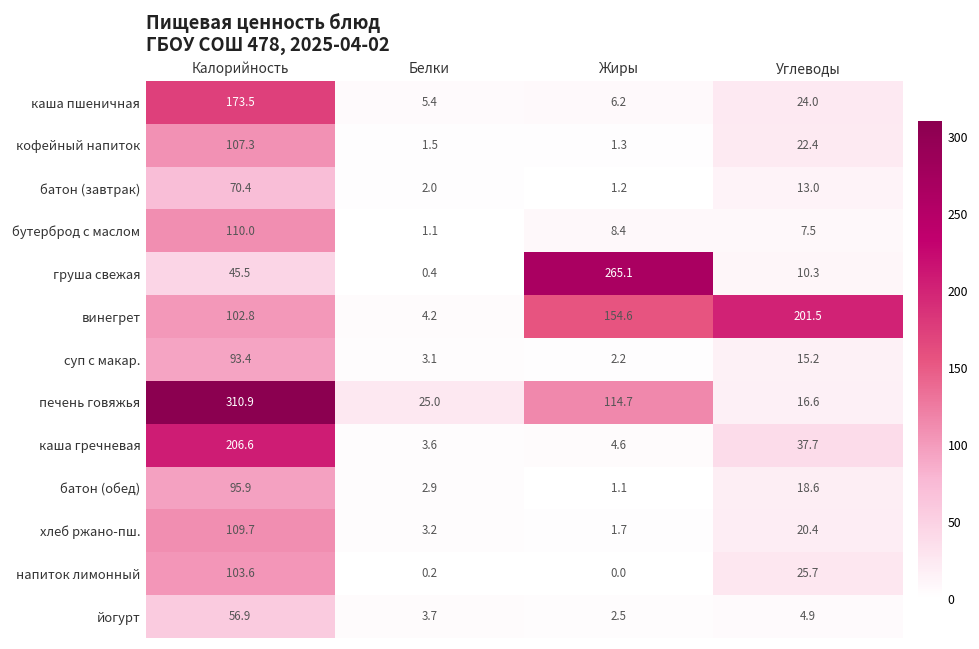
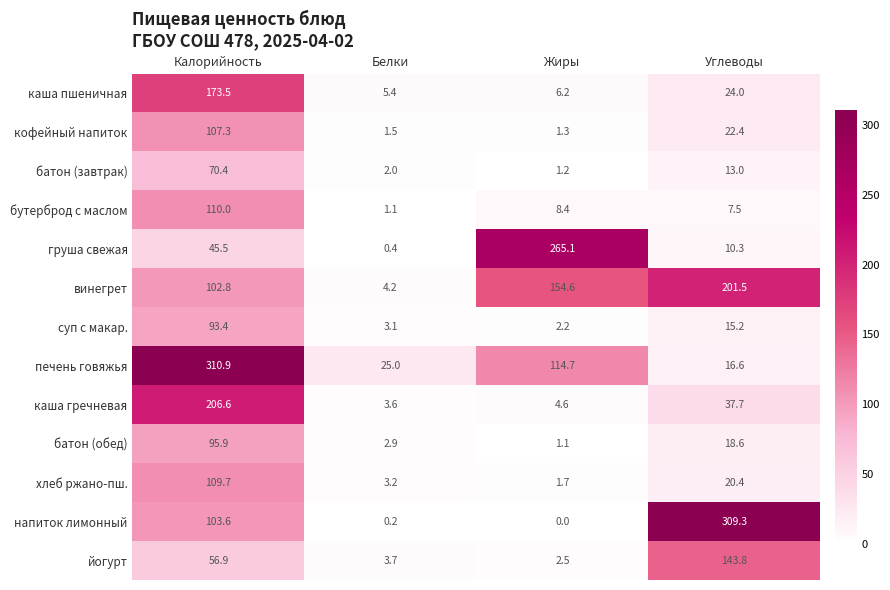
  {
    "каша пшеничная": {
      "Калорийность": 173.5,
      "Белки": 5.4,
      "Жиры": 6.2,
      "Углеводы": 24.0
    },
    "кофейный напиток": {
      "Калорийность": 107.3,
      "Белки": 1.5,
      "Жиры": 1.3,
      "Углеводы": 22.4
    },
    "батон (завтрак)": {
      "Калорийность": 70.4,
      "Белки": 2.0,
      "Жиры": 1.2,
      "Углеводы": 13.0
    },
    "бутерброд с маслом": {
      "Калорийность": 110.0,
      "Белки": 1.1,
      "Жиры": 8.4,
      "Углеводы": 7.5
    },
    "груша свежая": {
      "Калорийность": 45.5,
      "Белки": 0.4,
      "Жиры": 265.1,
      "Углеводы": 10.3
    },
    "винегрет": {
      "Калорийность": 102.8,
      "Белки": 4.2,
      "Жиры": 154.6,
      "Углеводы": 201.5
    },
    "суп с макар.": {
      "Калорийность": 93.4,
      "Белки": 3.1,
      "Жиры": 2.2,
      "Углеводы": 15.2
    },
    "печень говяжья": {
      "Калорийность": 310.9,
      "Белки": 25.0,
      "Жиры": 114.7,
      "Углеводы": 16.6
    },
    "каша гречневая": {
      "Калорийность": 206.6,
      "Белки": 3.6,
      "Жиры": 4.6,
      "Углеводы": 37.7
    },
    "батон (обед)": {
      "Калорийность": 95.9,
      "Белки": 2.9,
      "Жиры": 1.1,
      "Углеводы": 18.6
    },
    "хлеб ржано-пш.": {
      "Калорийность": 109.7,
      "Белки": 3.2,
      "Жиры": 1.7,
      "Углеводы": 20.4
    },
    "напиток лимонный": {
      "Калорийность": 103.6,
      "Белки": 0.2,
      "Жиры": 0.0,
-     "Углеводы": 25.7
+     "Углеводы": 309.3
    },
    "йогурт": {
      "Калорийность": 56.9,
      "Белки": 3.7,
      "Жиры": 2.5,
-     "Углеводы": 4.9
+     "Углеводы": 143.8
    }
  }
